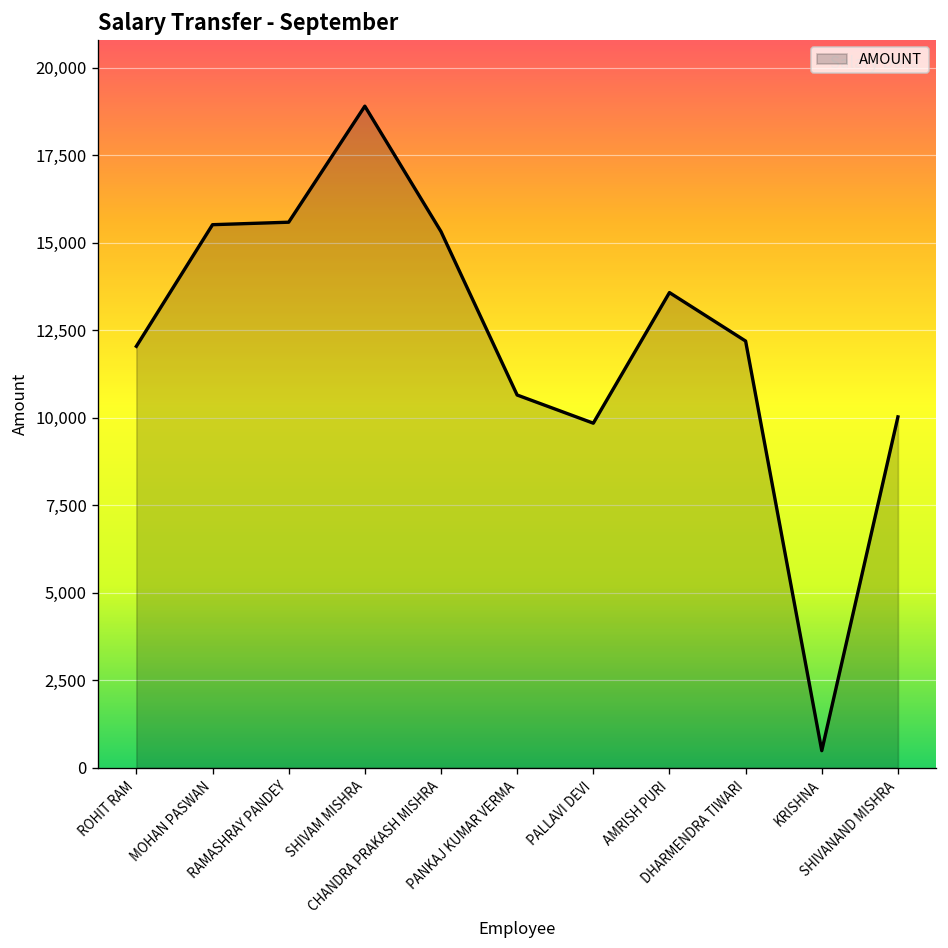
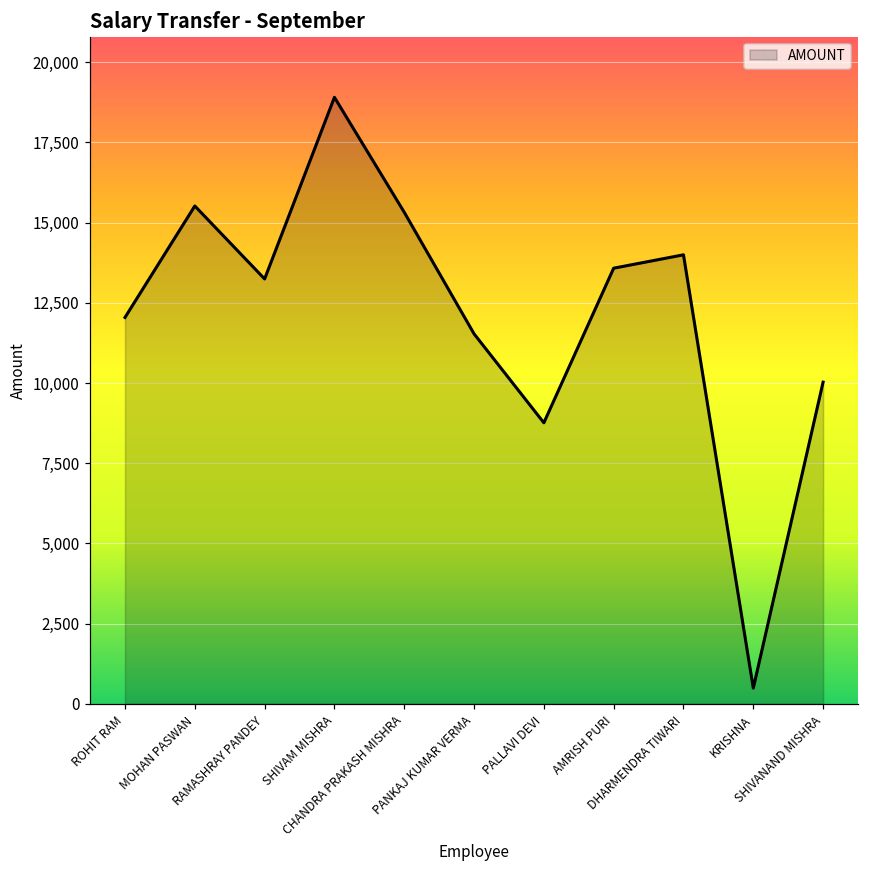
  {
    "ROHIT RAM": "12,000",
    "MOHAN PASWAN": "15,500",
-   "RAMASHRAY PANDEY": "15,600",
+   "RAMASHRAY PANDEY": "13,200",
    "SHIVAM MISHRA": "18,900",
    "CHANDRA PRAKASH MISHRA": "15,300",
-   "PANKAJ KUMAR VERMA": "10,700",
-   "PALLAVI DEVI": "9,800",
+   "PANKAJ KUMAR VERMA": "11,500",
+   "PALLAVI DEVI": "8,800",
    "AMRISH PURI": "13,600",
-   "DHARMENDRA TIWARI": "12,200",
+   "DHARMENDRA TIWARI": "14,000",
    "KRISHNA": "500",
    "SHIVANAND MISHRA": "10,000"
  }
